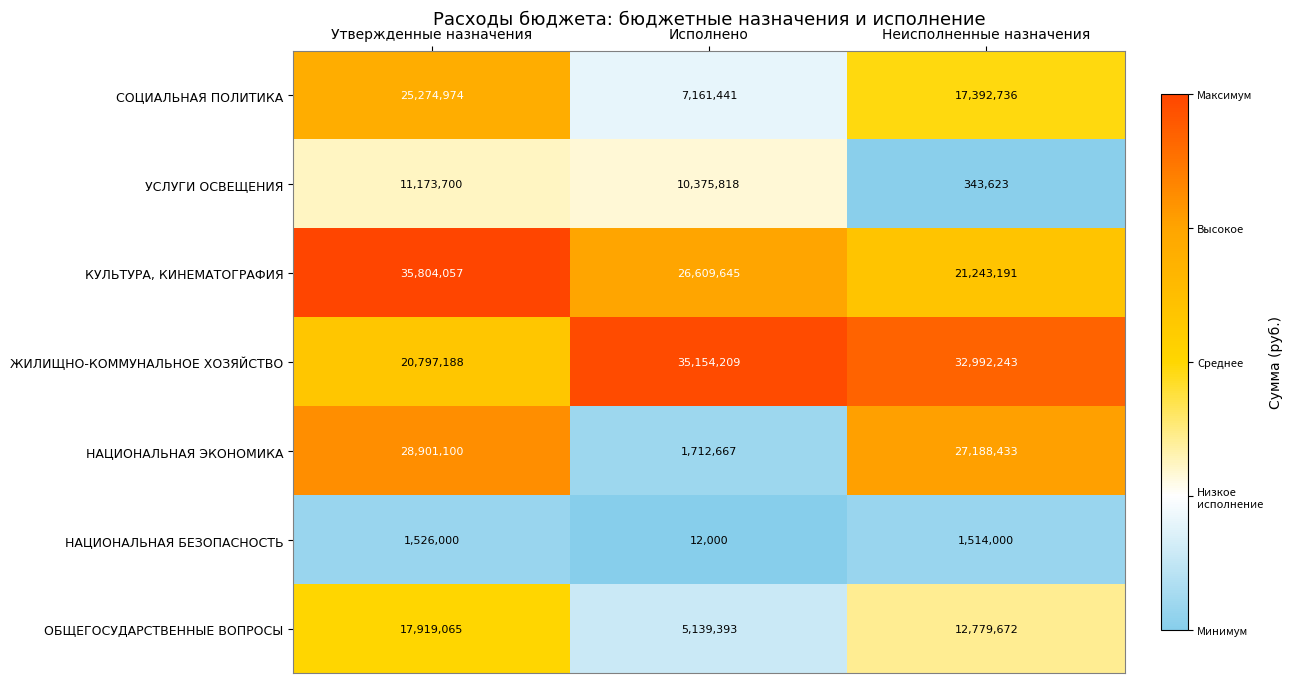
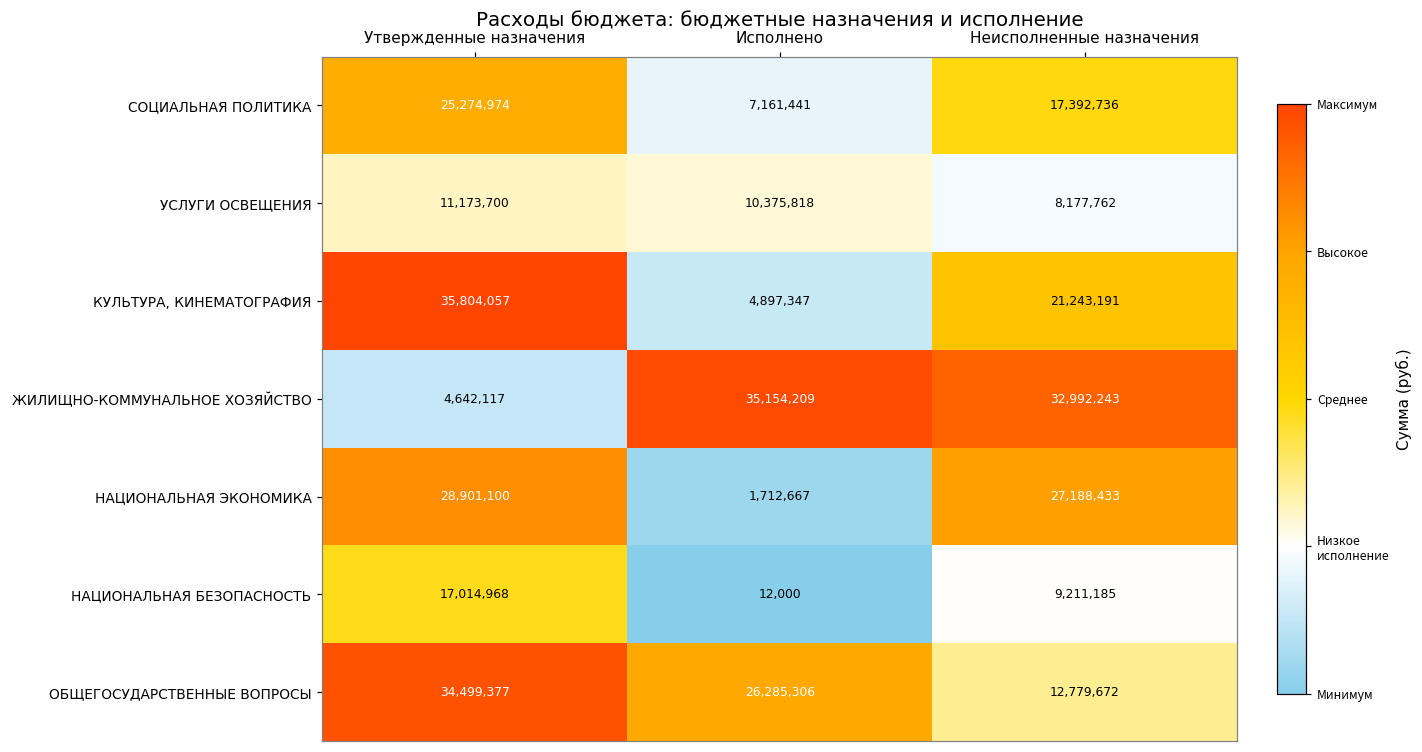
  {
    "СОЦИАЛЬНАЯ ПОЛИТИКА": {
      "Утвержденные назначения": "25,274,974",
      "Исполнено": "7,161,441",
      "Неисполненные назначения": "17,392,736"
    },
    "УСЛУГИ ОСВЕЩЕНИЯ": {
      "Утвержденные назначения": "11,173,700",
      "Исполнено": "10,375,818",
-     "Неисполненные назначения": "343,623"
+     "Неисполненные назначения": "8,177,762"
    },
    "КУЛЬТУРА, КИНЕМАТОГРАФИЯ": {
      "Утвержденные назначения": "35,804,057",
-     "Исполнено": "26,609,645",
+     "Исполнено": "4,897,347",
      "Неисполненные назначения": "21,243,191"
    },
    "ЖИЛИЩНО-КОММУНАЛЬНОЕ ХОЗЯЙСТВО": {
-     "Утвержденные назначения": "20,797,188",
+     "Утвержденные назначения": "4,642,117",
      "Исполнено": "35,154,209",
      "Неисполненные назначения": "32,992,243"
    },
    "НАЦИОНАЛЬНАЯ ЭКОНОМИКА": {
      "Утвержденные назначения": "28,901,100",
      "Исполнено": "1,712,667",
      "Неисполненные назначения": "27,188,433"
    },
    "НАЦИОНАЛЬНАЯ БЕЗОПАСНОСТЬ": {
-     "Утвержденные назначения": "1,526,000",
+     "Утвержденные назначения": "17,014,968",
      "Исполнено": "12,000",
-     "Неисполненные назначения": "1,514,000"
+     "Неисполненные назначения": "9,211,185"
    },
    "ОБЩЕГОСУДАРСТВЕННЫЕ ВОПРОСЫ": {
-     "Утвержденные назначения": "17,919,065",
-     "Исполнено": "5,139,393",
+     "Утвержденные назначения": "34,499,377",
+     "Исполнено": "26,285,306",
      "Неисполненные назначения": "12,779,672"
    }
  }
